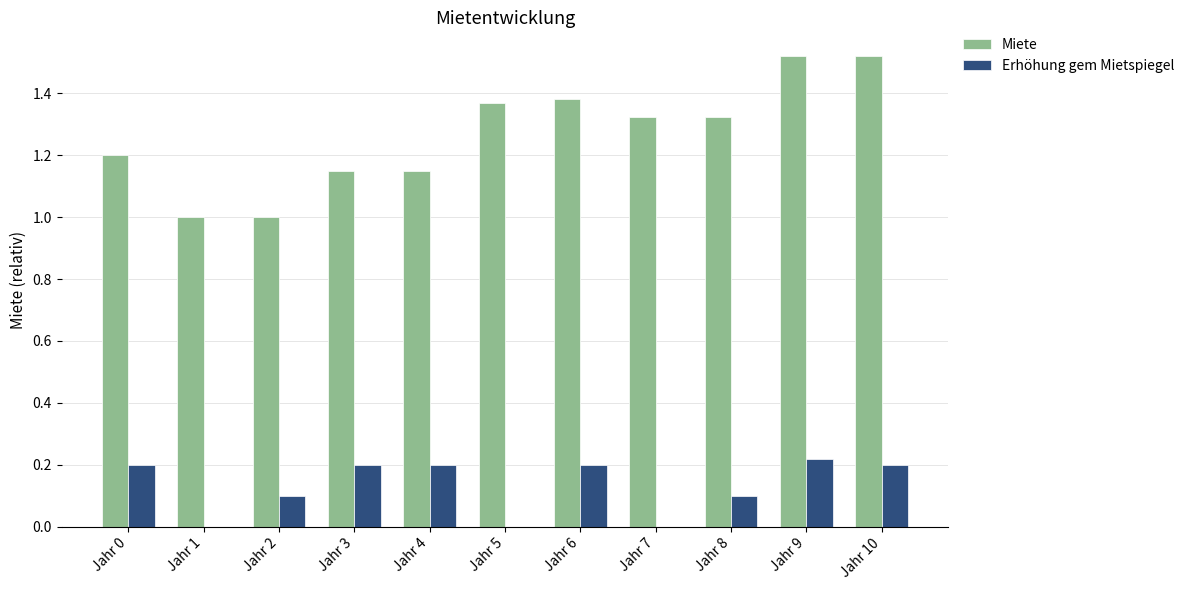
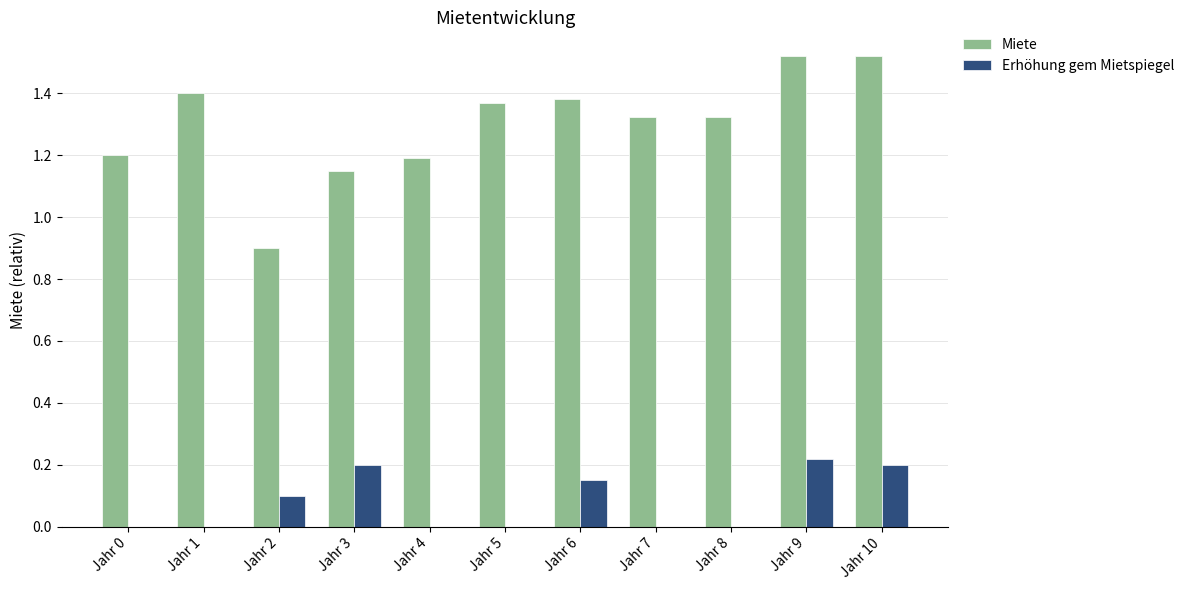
  {
    "Miete": {
      "Jahr 0": 1.20,
-     "Jahr 1": 1.0,
-     "Jahr 2": 1.0,
+     "Jahr 1": 1.4,
+     "Jahr 2": 0.9,
      "Jahr 3": 1.15,
-     "Jahr 4": 1.15,
+     "Jahr 4": 1.19,
      "Jahr 5": 1.37,
      "Jahr 6": 1.38,
      "Jahr 7": 1.32,
      "Jahr 8": 1.32,
      "Jahr 9": 1.52,
      "Jahr 10": 1.52
    },
    "Erhöhung gem Mietspiegel": {
-     "Jahr 0": 0.2,
+     "Jahr 0": 0.0,
      "Jahr 1": 0.00,
      "Jahr 2": 0.10,
      "Jahr 3": 0.20,
-     "Jahr 4": 0.2,
+     "Jahr 4": 0.0,
      "Jahr 5": 0.00,
-     "Jahr 6": 0.20,
+     "Jahr 6": 0.15,
      "Jahr 7": 0.00,
-     "Jahr 8": 0.1,
+     "Jahr 8": 0.0,
      "Jahr 9": 0.22,
      "Jahr 10": 0.20
    }
  }
